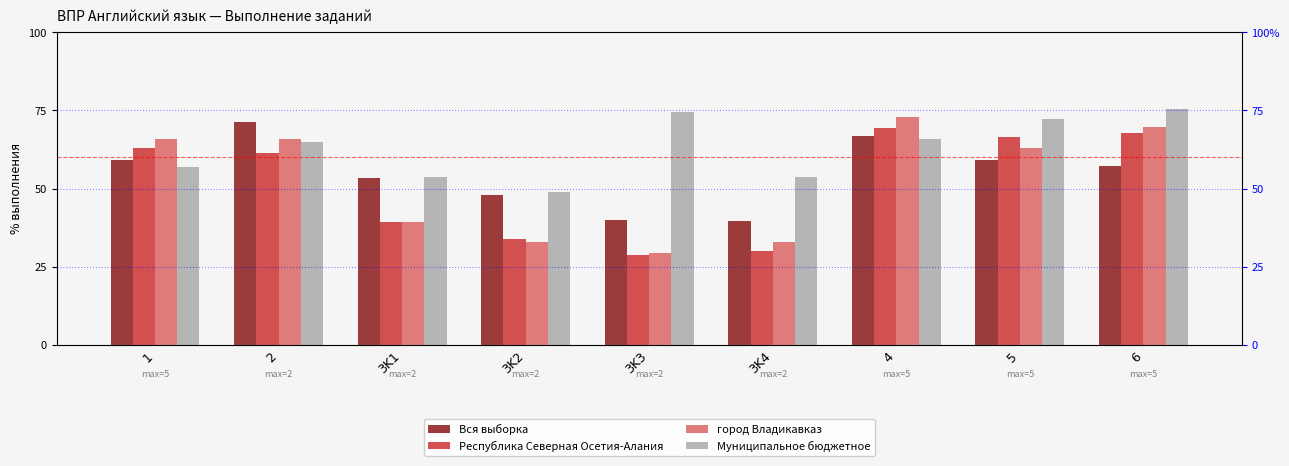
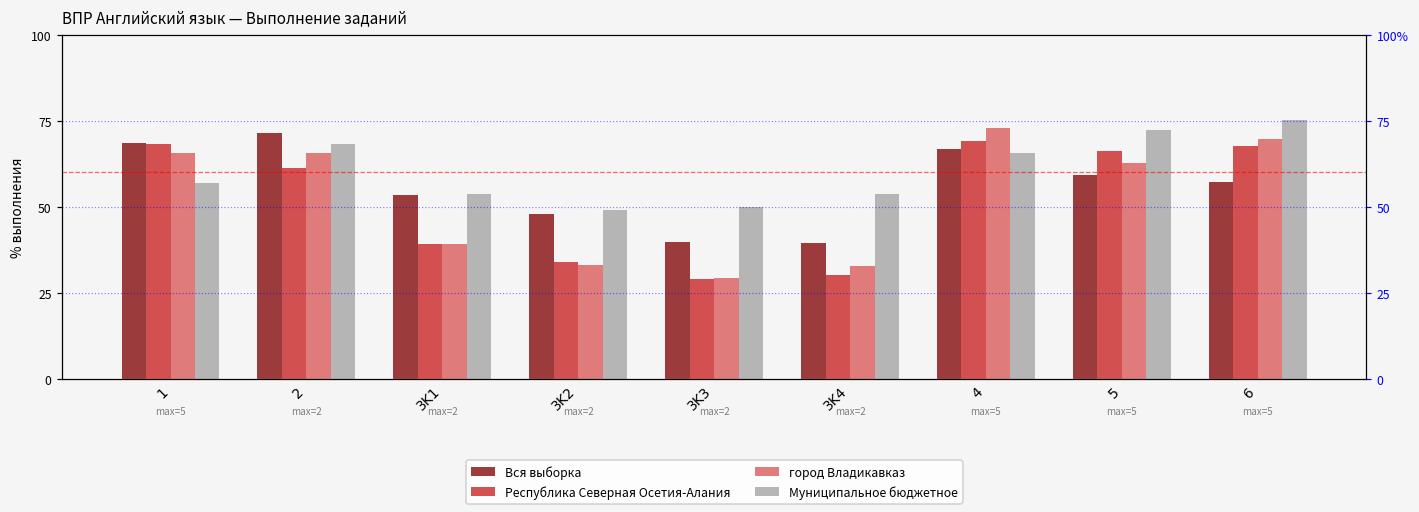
  {
    "Вся выборка": {
-     "1": 59,
+     "1": 68,
      "2": 71,
      "3K1": 53,
      "3K2": 48,
      "3K3": 40,
      "3K4": 40,
      "4": 67,
      "5": 59,
      "6": 57
    },
    "Республика Северная Осетия-Алания": {
-     "1": 63,
+     "1": 68,
      "2": 61,
      "3K1": 39,
      "3K2": 34,
      "3K3": 29,
      "3K4": 30,
      "4": 69,
      "5": 66,
      "6": 68
    },
    "город Владикавказ": {
      "1": 66,
      "2": 66,
      "3K1": 39,
      "3K2": 33,
      "3K3": 29,
      "3K4": 33,
      "4": 73,
      "5": 63,
      "6": 70
    },
    "Муниципальное бюджетное": {
      "1": 57,
-     "2": 65,
+     "2": 68,
      "3K1": 54,
      "3K2": 49,
-     "3K3": 75,
+     "3K3": 50,
      "3K4": 54,
      "4": 66,
      "5": 72,
      "6": 75
    }
  }
